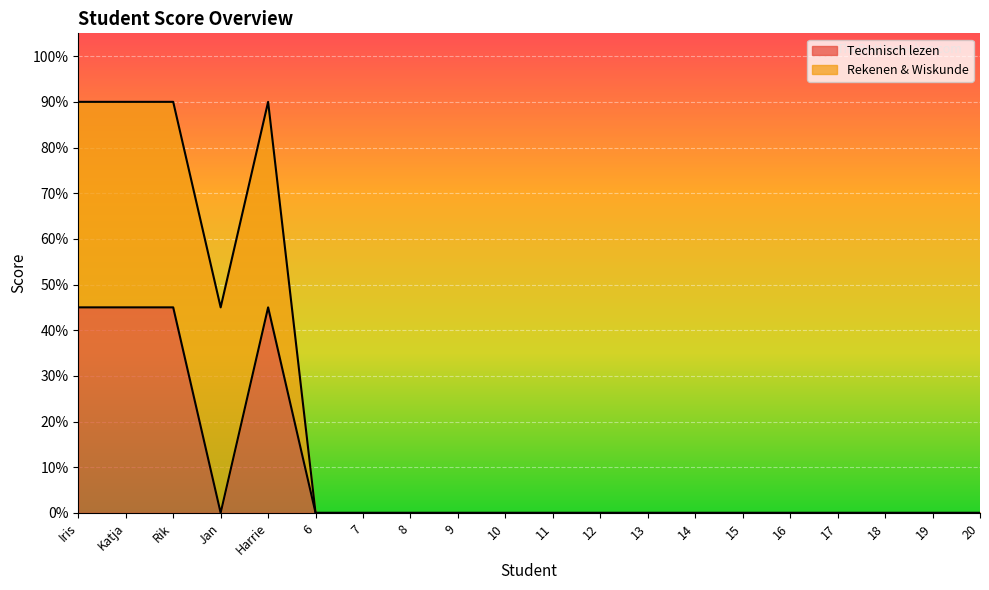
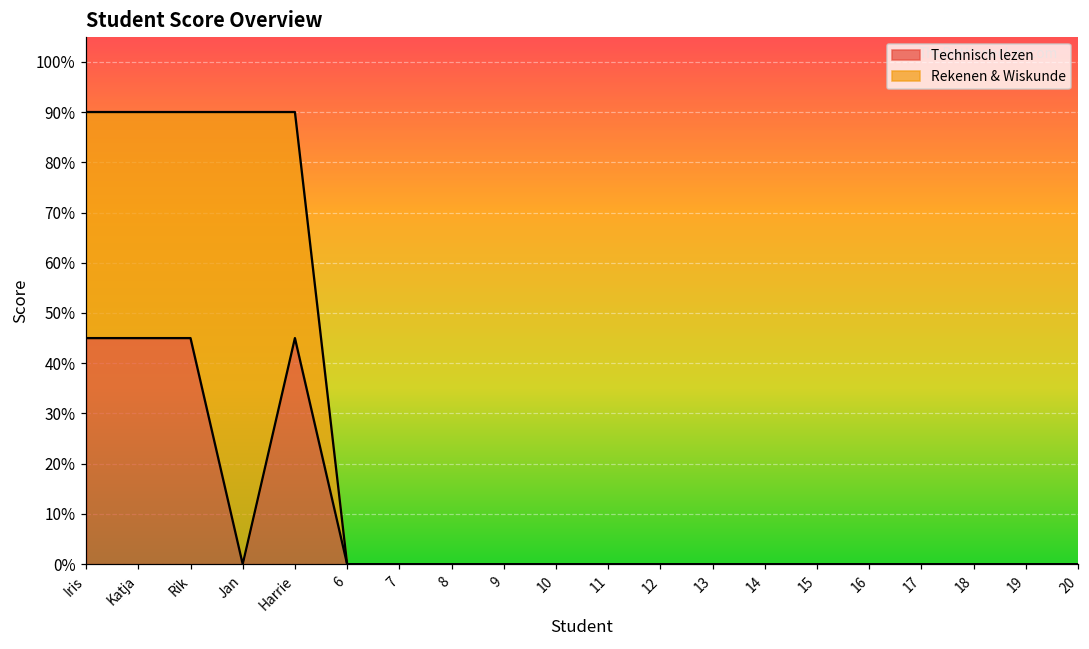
  {
    "Technisch lezen": {
      "Iris": "45%",
      "Katja": "45%",
      "Rik": "45%",
      "Jan": "0%",
      "Harrie": "45%"
    },
    "Rekenen & Wiskunde": {
      "Iris": "45%",
      "Katja": "45%",
      "Rik": "45%",
-     "Jan": "45%",
+     "Jan": "90%",
      "Harrie": "45%"
    }
  }
